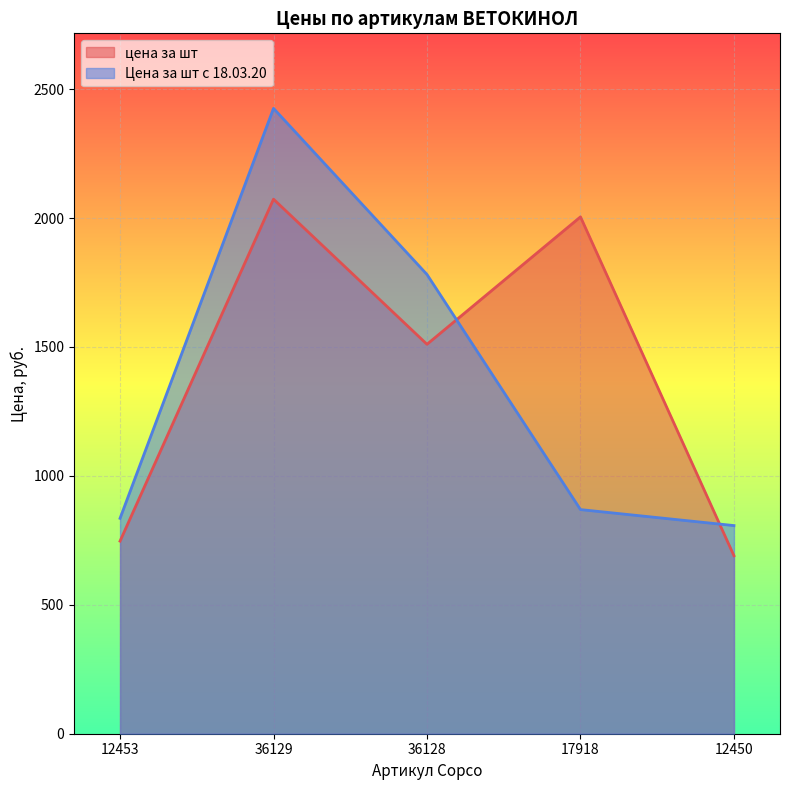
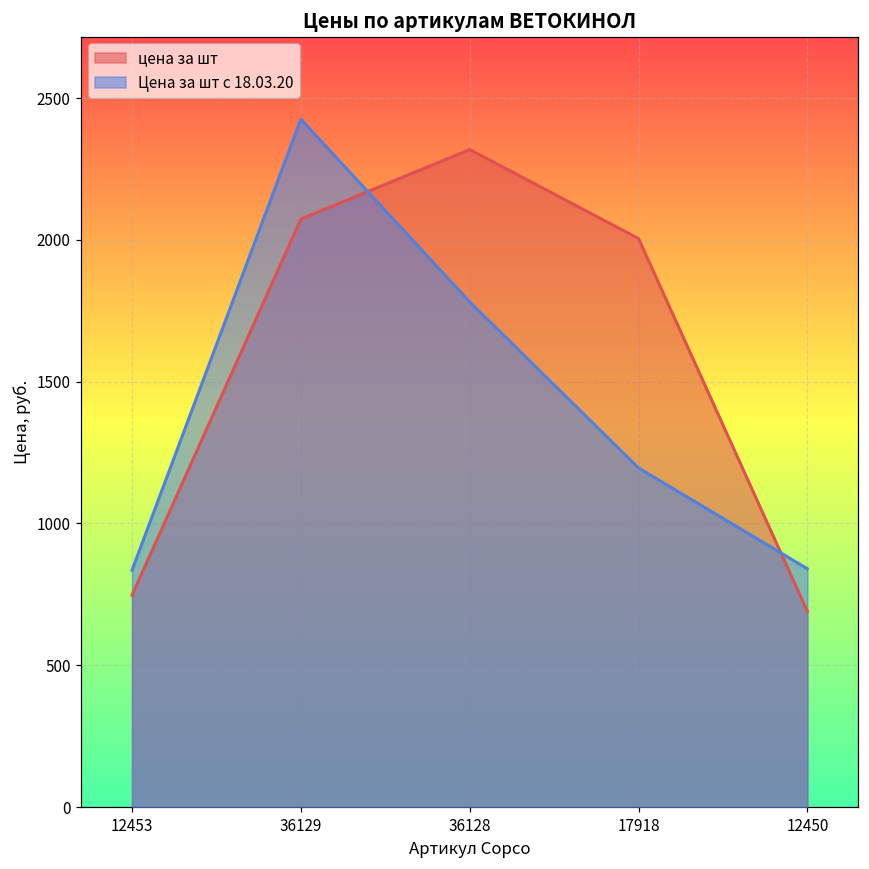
  {
    "цена за шт": {
      "12453": 750,
      "36129": 2070,
-     "36128": 1510,
+     "36128": 2320,
      "17918": 2000,
      "12450": 690
    },
    "Цена за шт с 18.03.20": {
      "12453": 840,
      "36129": 2430,
      "36128": 1780,
-     "17918": 870,
-     "12450": 810
+     "17918": 1200,
+     "12450": 840
    }
  }
